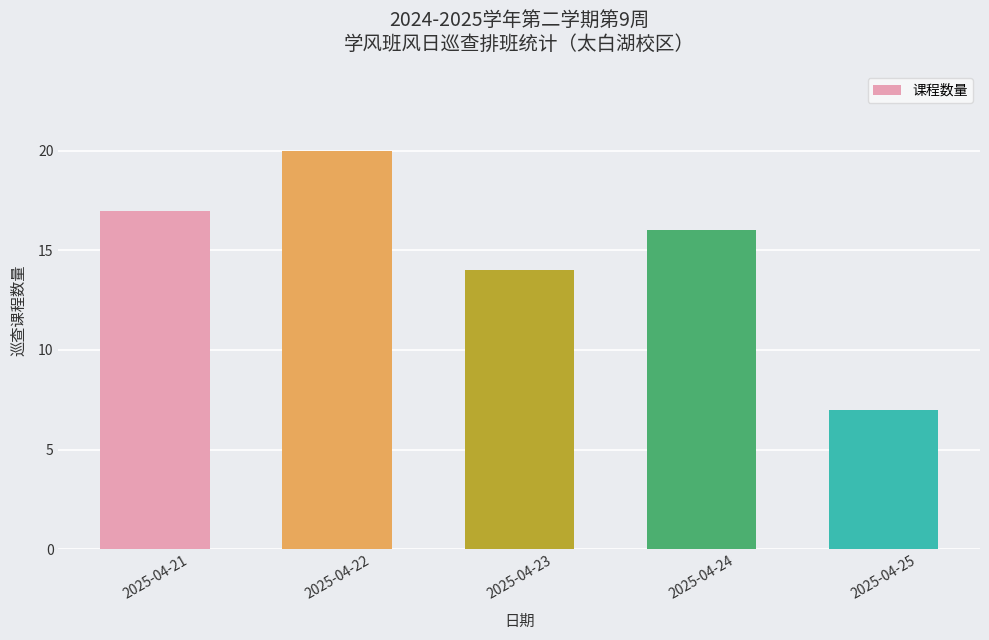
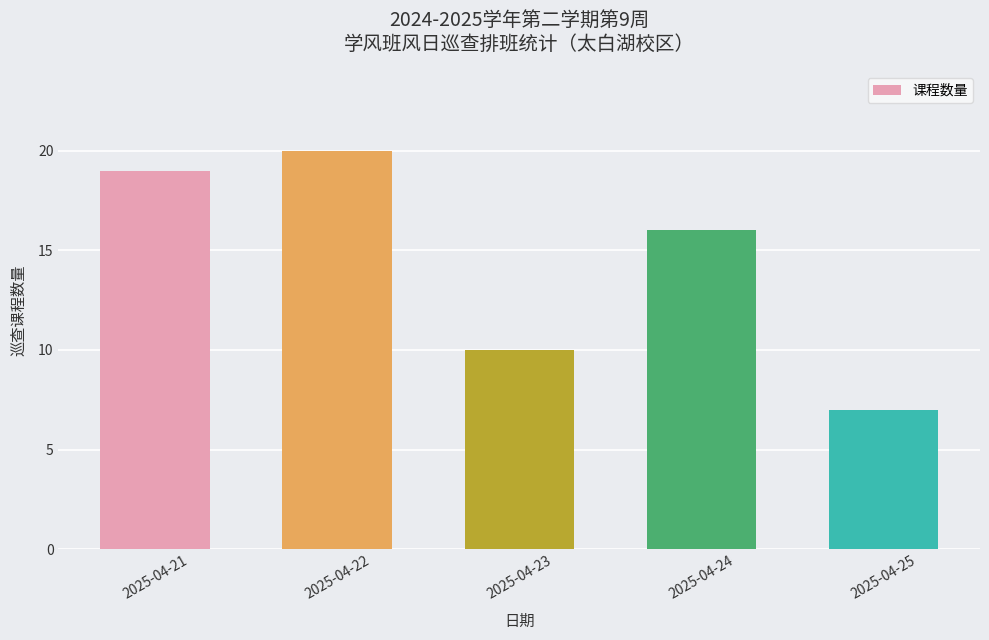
  {
-   "2025-04-21": 17,
+   "2025-04-21": 19,
    "2025-04-22": 20,
-   "2025-04-23": 14,
+   "2025-04-23": 10,
    "2025-04-24": 16,
    "2025-04-25": 7
  }
